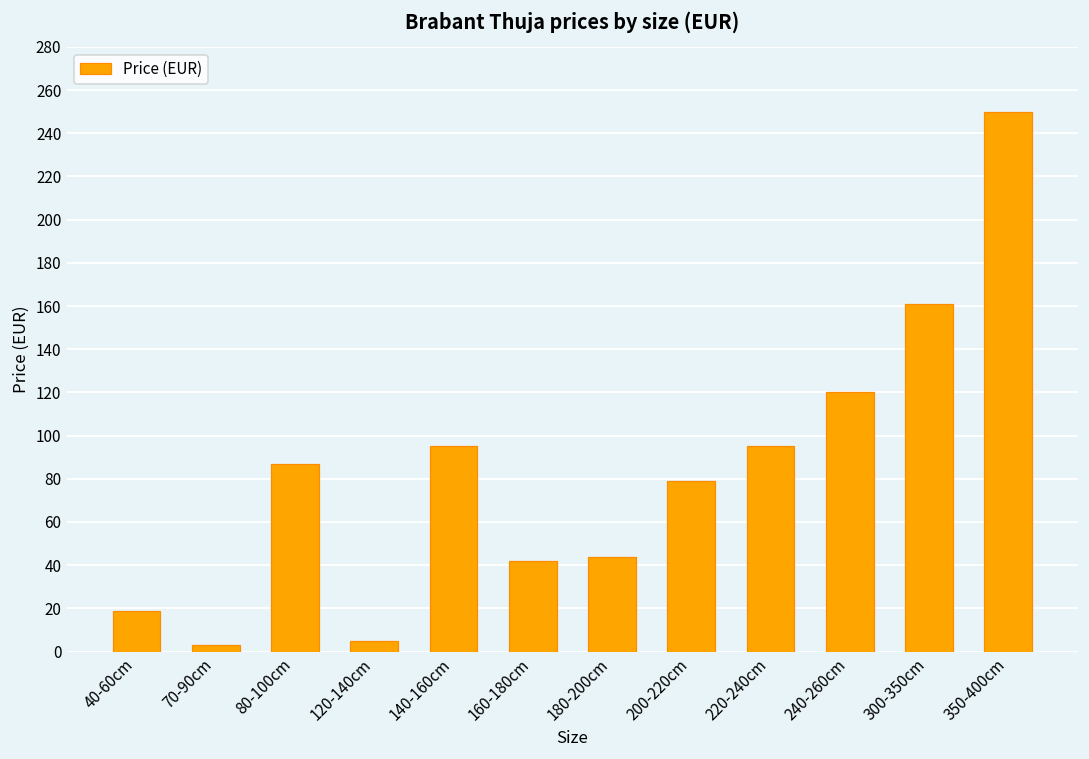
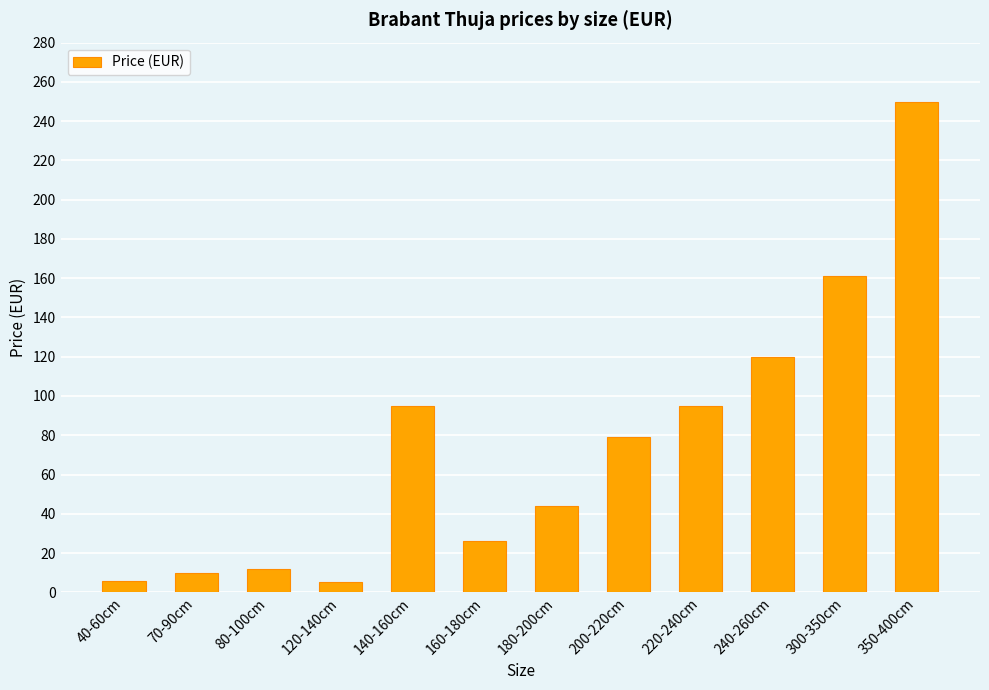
  {
-   "40-60cm": 19,
-   "70-90cm": 3,
-   "80-100cm": 87,
+   "40-60cm": 6,
+   "70-90cm": 10,
+   "80-100cm": 12,
    "120-140cm": 5,
    "140-160cm": 95,
-   "160-180cm": 42,
+   "160-180cm": 26,
    "180-200cm": 44,
    "200-220cm": 79,
    "220-240cm": 95,
    "240-260cm": 120,
    "300-350cm": 161,
    "350-400cm": 250
  }
